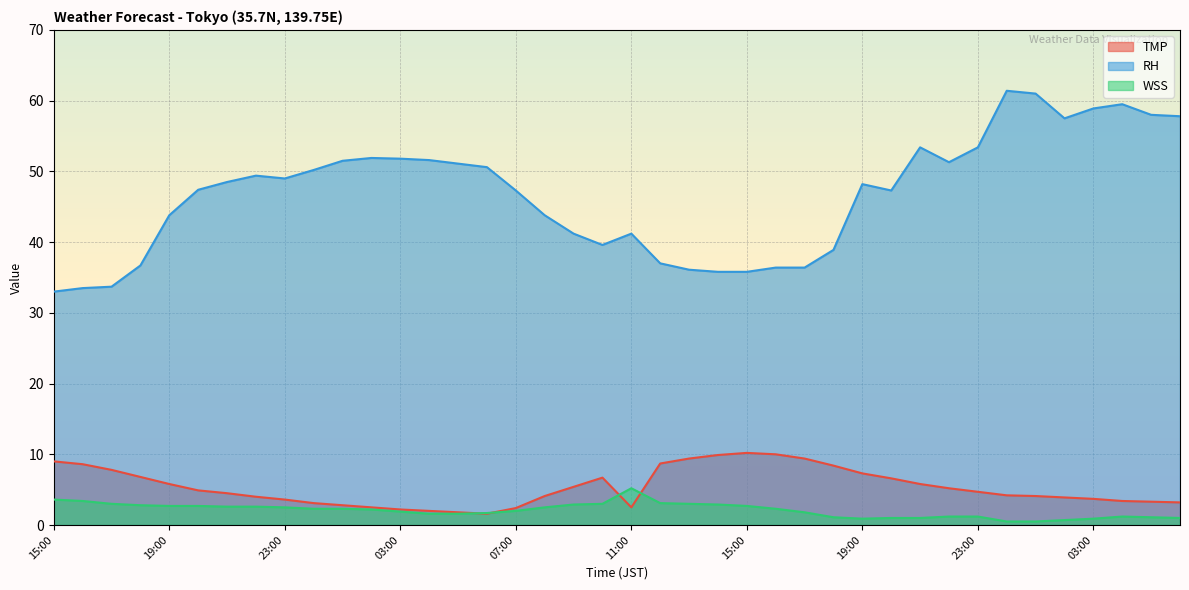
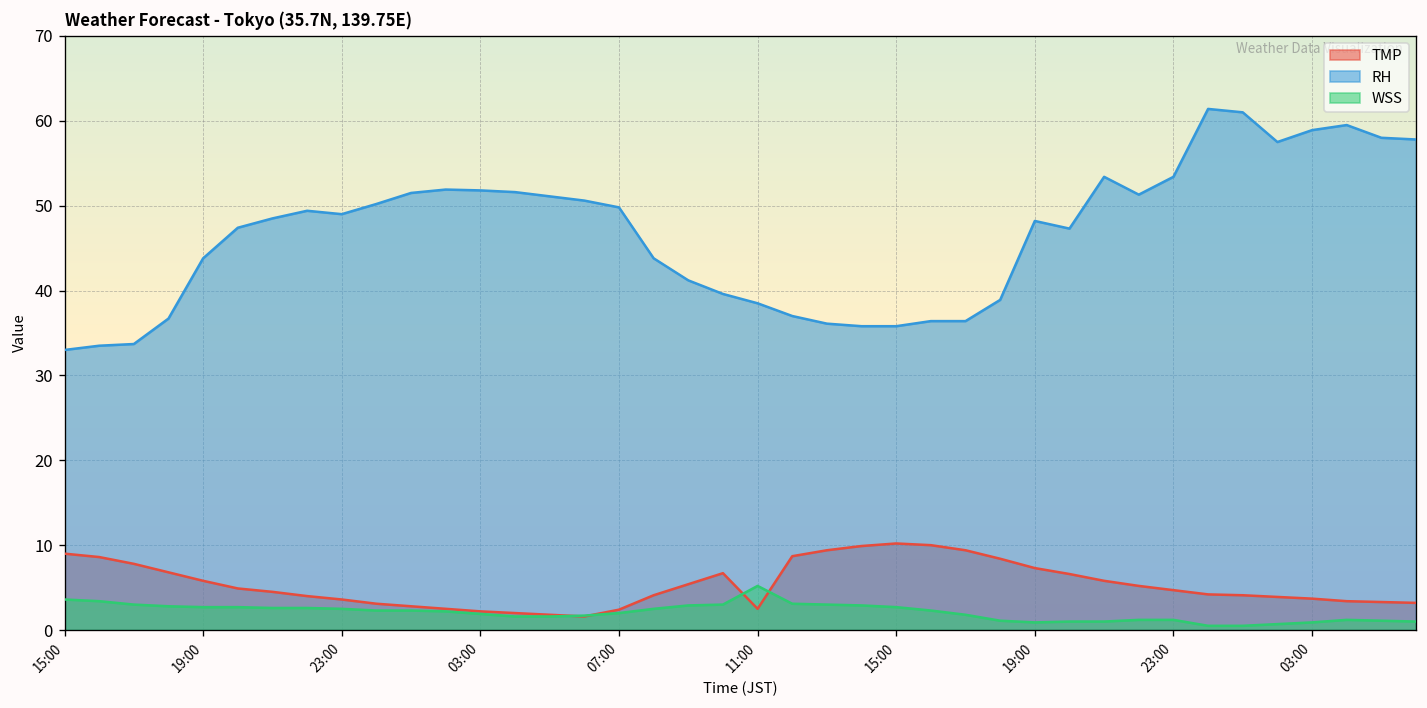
  {
    "TMP": {
      "07:00": 2,
      "11:00": 3
    },
    "RH": {
-     "07:00": 47,
-     "11:00": 41
+     "07:00": 50,
+     "11:00": 39
    },
    "WSS": {
      "07:00": 2,
      "11:00": 5
    }
  }
